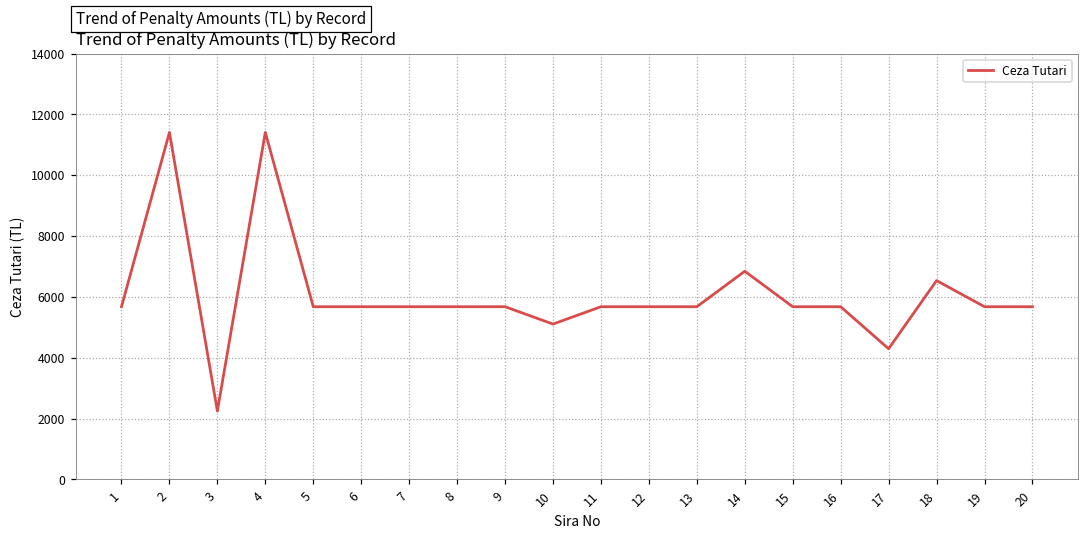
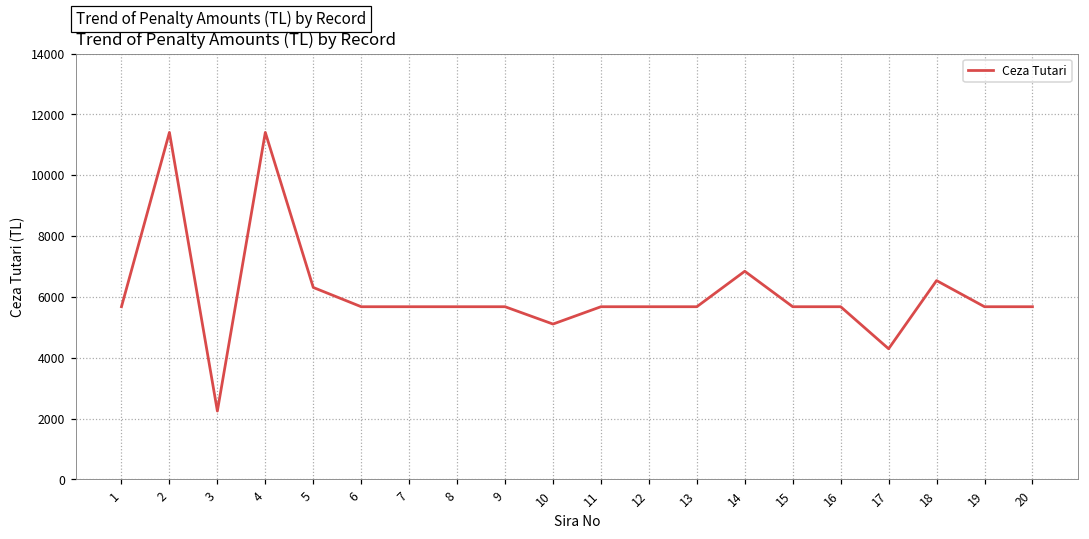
  {
    "1": 5700,
    "2": 11400,
    "3": 2300,
    "4": 11400,
-   "5": 5700,
+   "5": 6300,
    "6": 5700,
    "7": 5700,
    "8": 5700,
    "9": 5700,
    "10": 5100,
    "11": 5700,
    "12": 5700,
    "13": 5700,
    "14": 6800,
    "15": 5700,
    "16": 5700,
    "17": 4300,
    "18": 6500,
    "19": 5700,
    "20": 5700
  }
